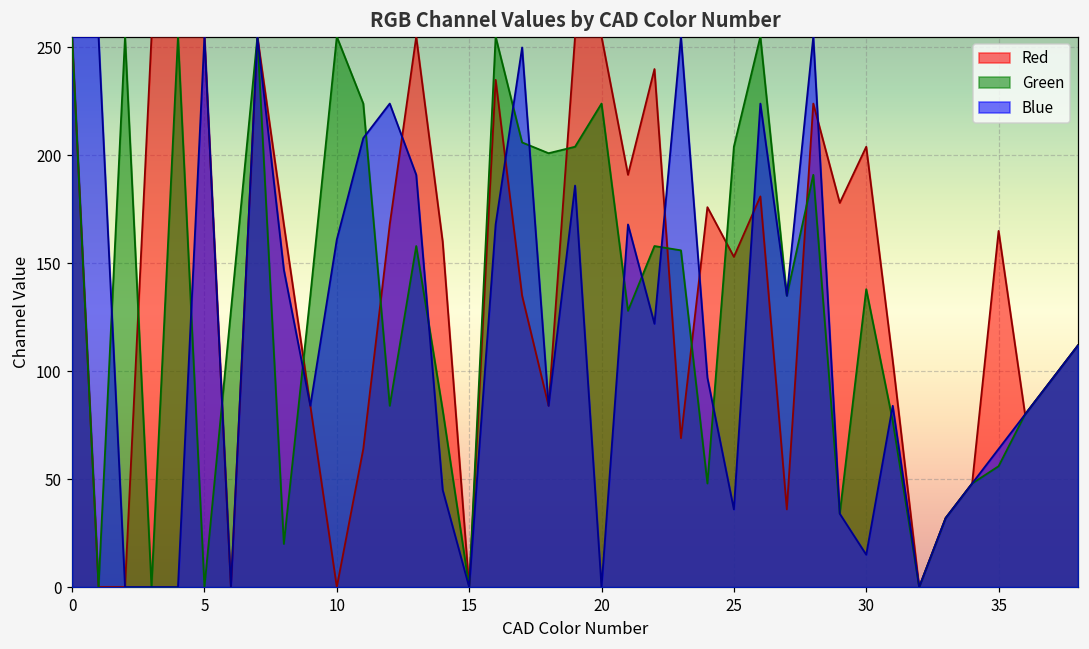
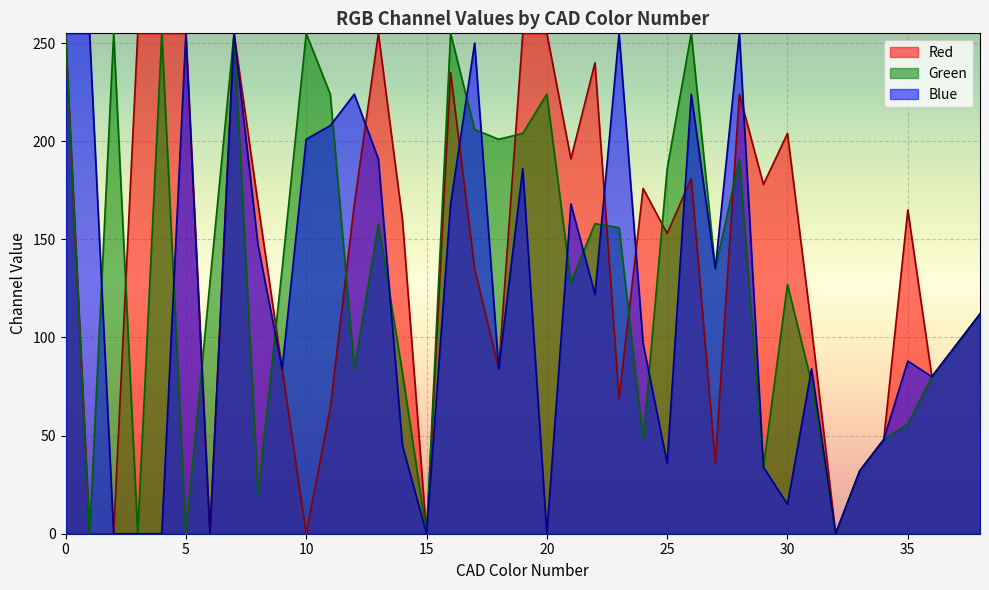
  {
    "Red": {
      "10": 0,
      "20": 255,
      "25": 153,
      "30": 204,
      "35": 165
    },
    "Green": {
      "5": 0,
      "10": 255,
      "20": 224,
-     "25": 204,
-     "30": 138,
+     "25": 186,
+     "30": 127,
      "35": 56
    },
    "Blue": {
-     "10": 161,
+     "10": 201,
      "20": 0,
      "25": 36,
      "30": 15,
-     "35": 64
+     "35": 88
    }
  }
